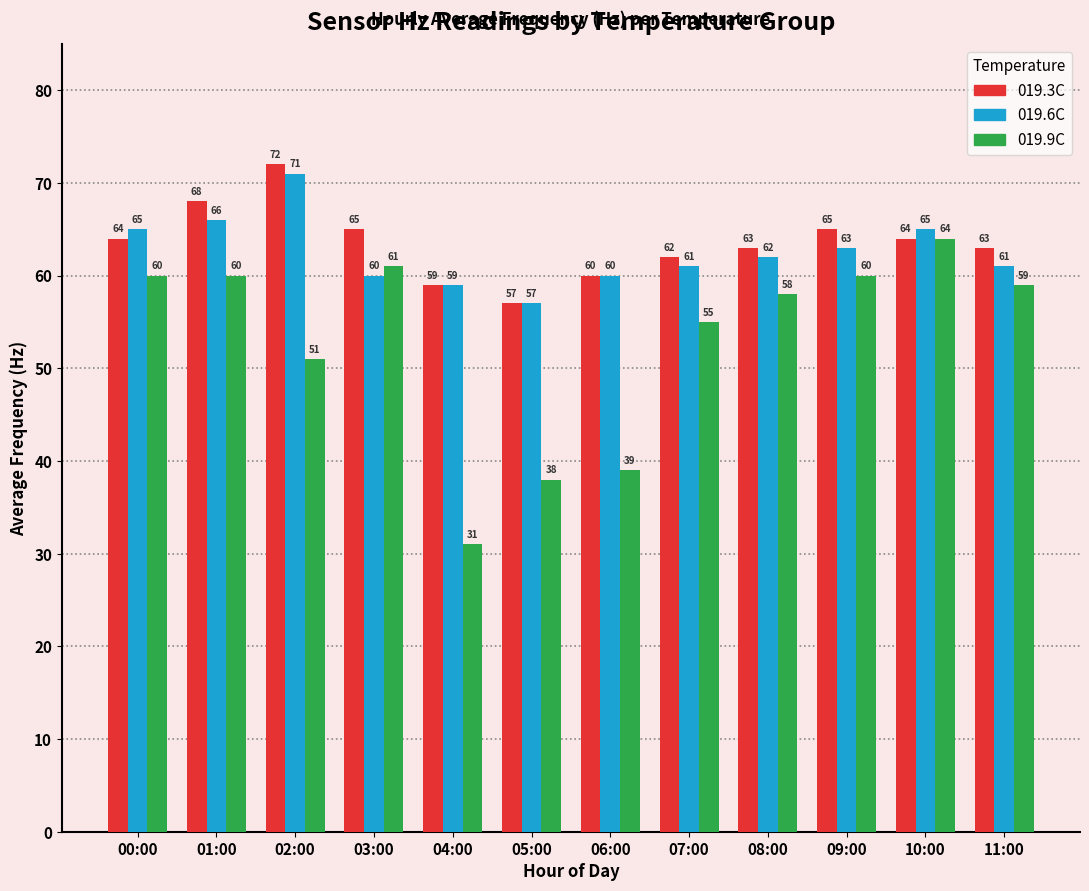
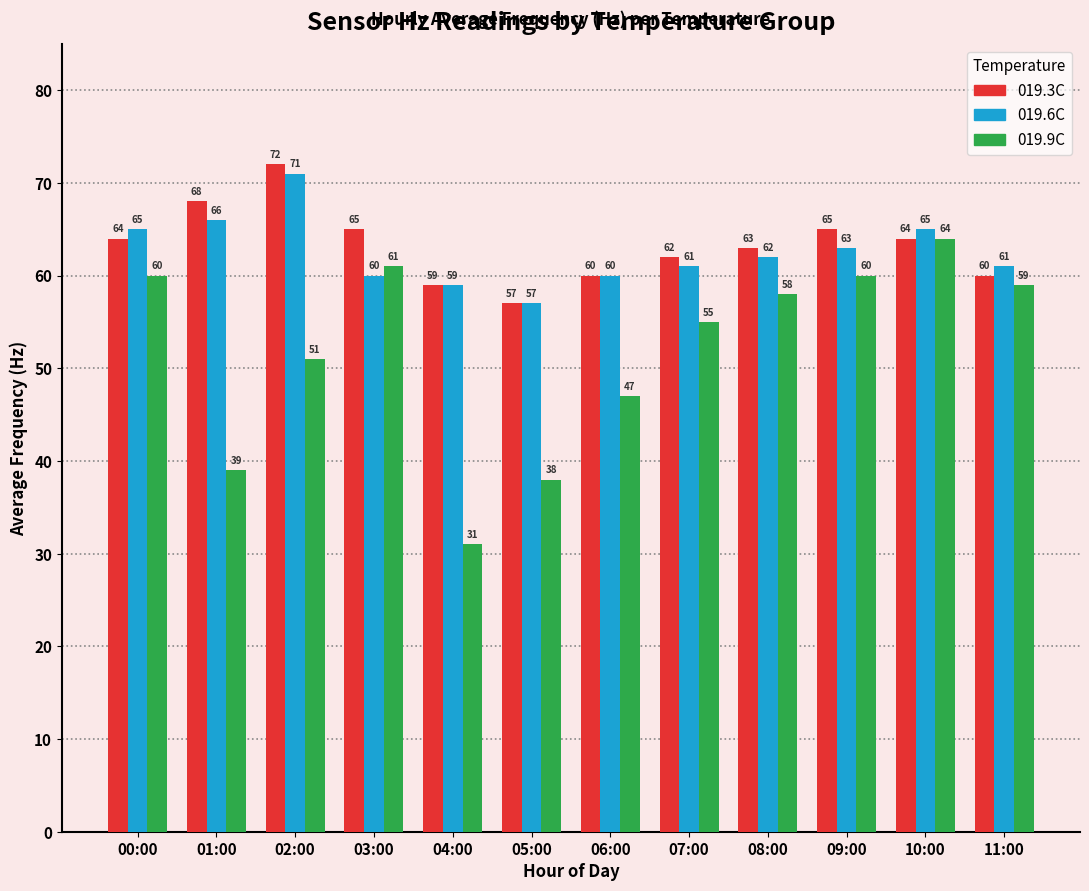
  {
    "019.3C": {
      "00:00": 64,
      "01:00": 68,
      "02:00": 72,
      "03:00": 65,
      "04:00": 59,
      "05:00": 57,
      "06:00": 60,
      "07:00": 62,
      "08:00": 63,
      "09:00": 65,
      "10:00": 64,
-     "11:00": 63
+     "11:00": 60
    },
    "019.6C": {
      "00:00": 65,
      "01:00": 66,
      "02:00": 71,
      "03:00": 60,
      "04:00": 59,
      "05:00": 57,
      "06:00": 60,
      "07:00": 61,
      "08:00": 62,
      "09:00": 63,
      "10:00": 65,
      "11:00": 61
    },
    "019.9C": {
      "00:00": 60,
-     "01:00": 60,
+     "01:00": 39,
      "02:00": 51,
      "03:00": 61,
      "04:00": 31,
      "05:00": 38,
-     "06:00": 39,
+     "06:00": 47,
      "07:00": 55,
      "08:00": 58,
      "09:00": 60,
      "10:00": 64,
      "11:00": 59
    }
  }
